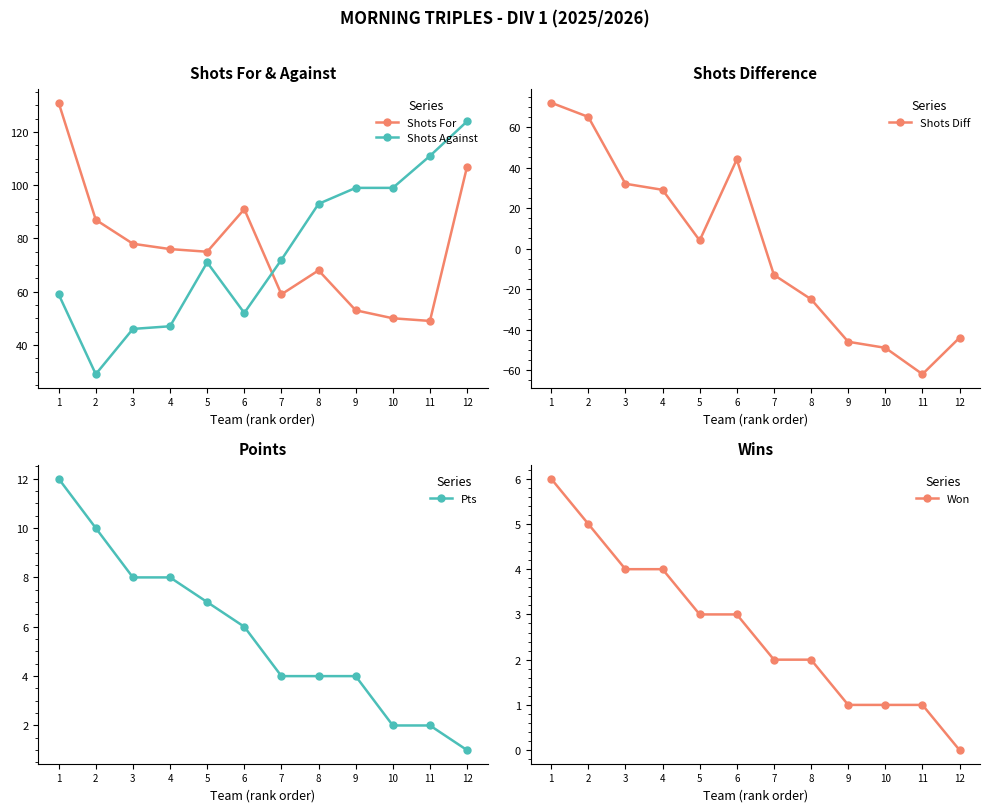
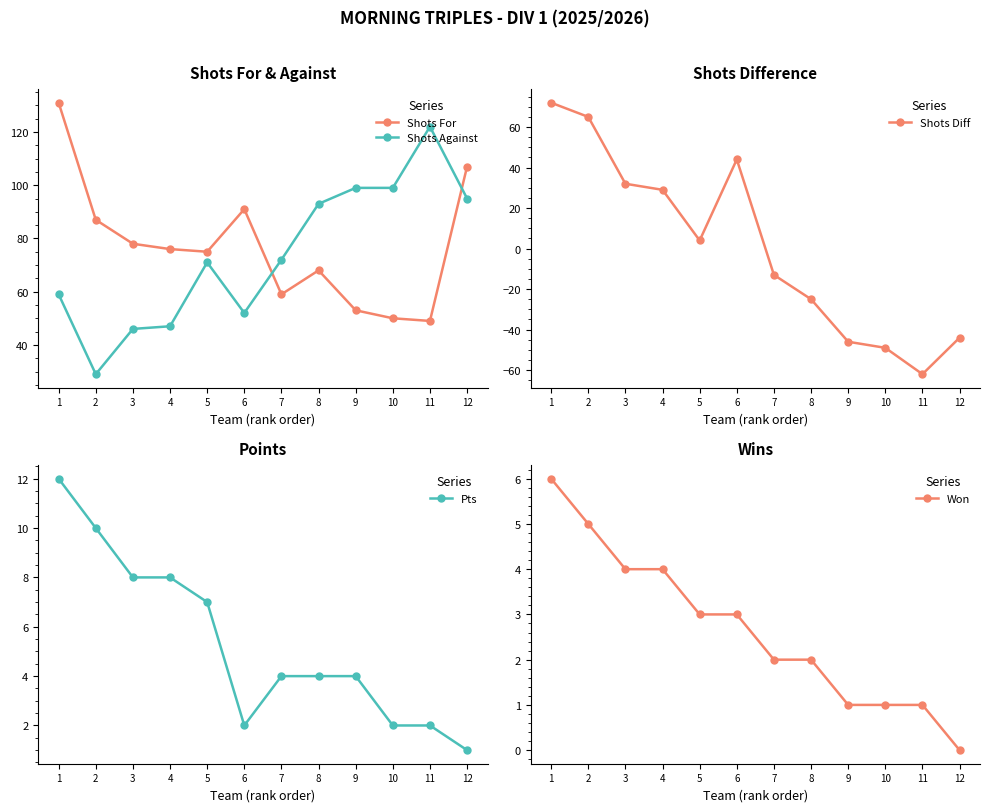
  {
    "Shots For & Against": {
      "Shots For": {
        "1": 131,
        "2": 87,
        "3": 78,
        "4": 76,
        "5": 75,
        "6": 91,
        "7": 59,
        "8": 68,
        "9": 53,
        "10": 50,
        "11": 49,
        "12": 107
      },
      "Shots Against": {
        "1": 59,
        "2": 29,
        "3": 46,
        "4": 47,
        "5": 71,
        "6": 52,
        "7": 72,
        "8": 93,
        "9": 99,
        "10": 99,
-       "11": 111,
-       "12": 124
+       "11": 122,
+       "12": 95
      }
    },
    "Shots Difference": {
      "1": 72,
      "2": 65,
      "3": 32,
      "4": 29,
      "5": 4,
      "6": 44,
      "7": -13,
      "8": -25,
      "9": -46,
      "10": -49,
      "11": -62,
      "12": -44
    },
    "Points": {
      "1": 12,
      "2": 10,
      "3": 8,
      "4": 8,
      "5": 7,
-     "6": 6,
+     "6": 2,
      "7": 4,
      "8": 4,
      "9": 4,
      "10": 2,
      "11": 2,
      "12": 1
    },
    "Wins": {
      "1": 6.0,
      "2": 5.0,
      "3": 4.0,
      "4": 4.0,
      "5": 3.0,
      "6": 3.0,
      "7": 2.0,
      "8": 2.0,
      "9": 1.0,
      "10": 1.0,
      "11": 1.0,
      "12": 0.0
    }
  }
